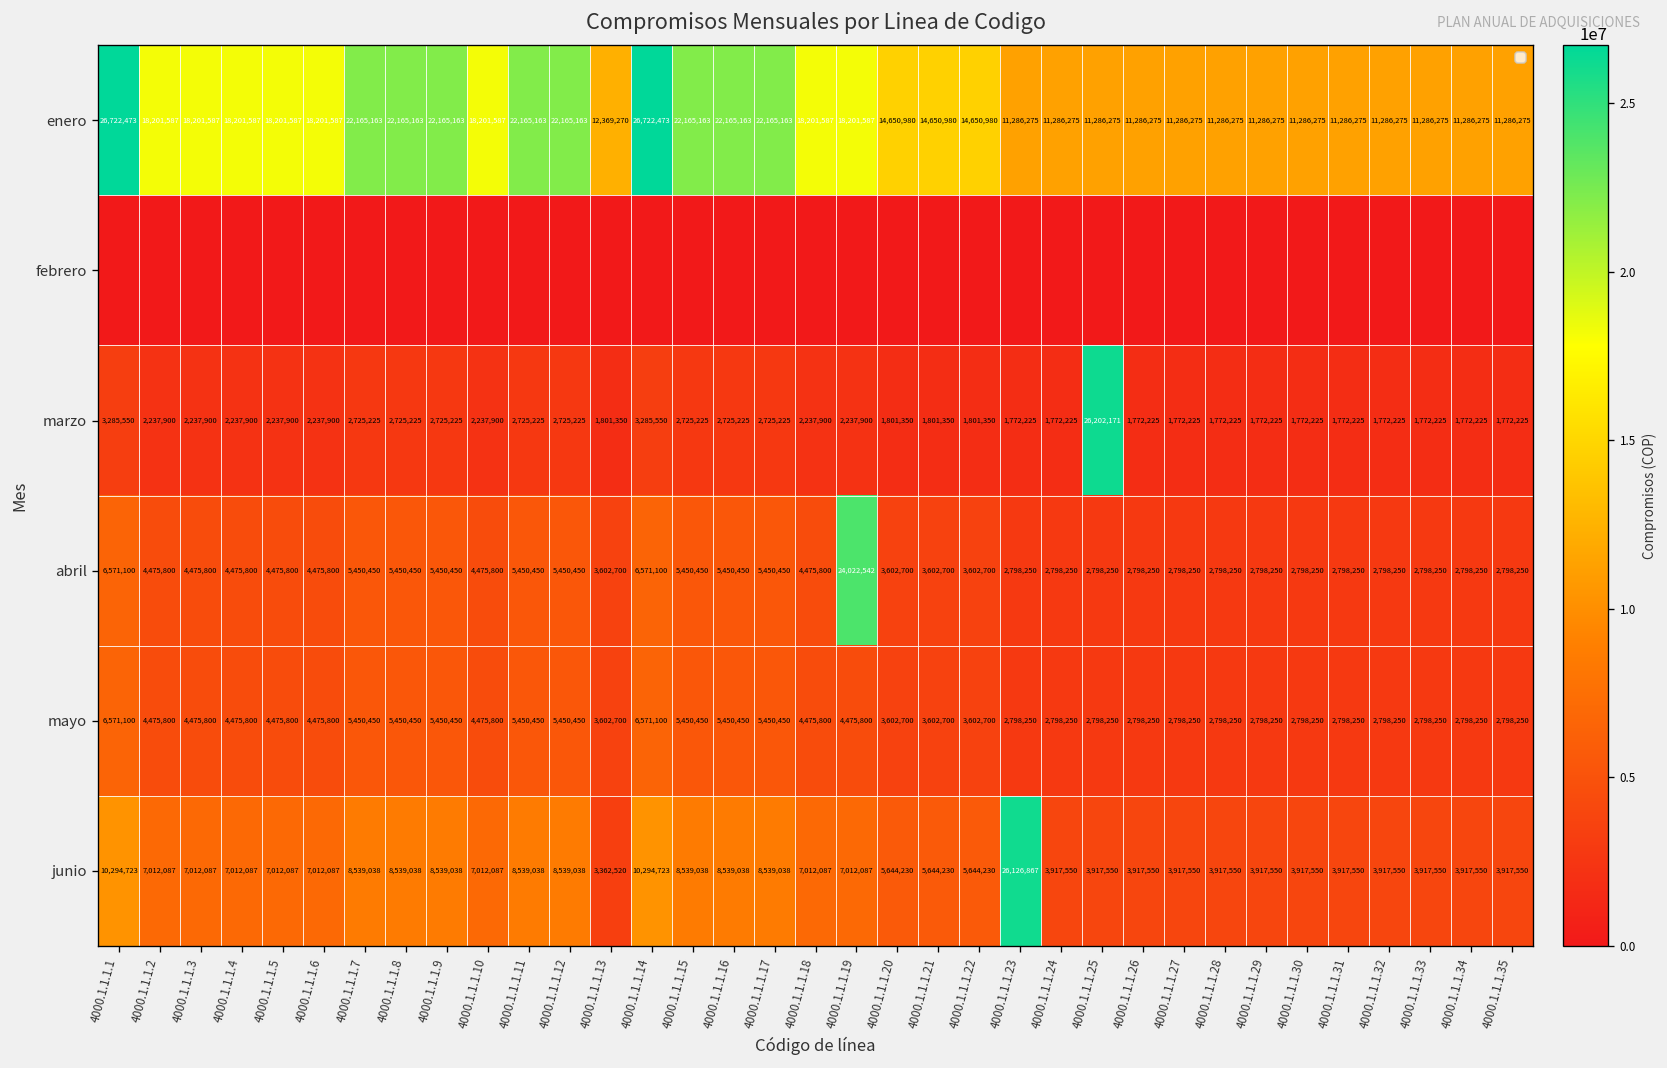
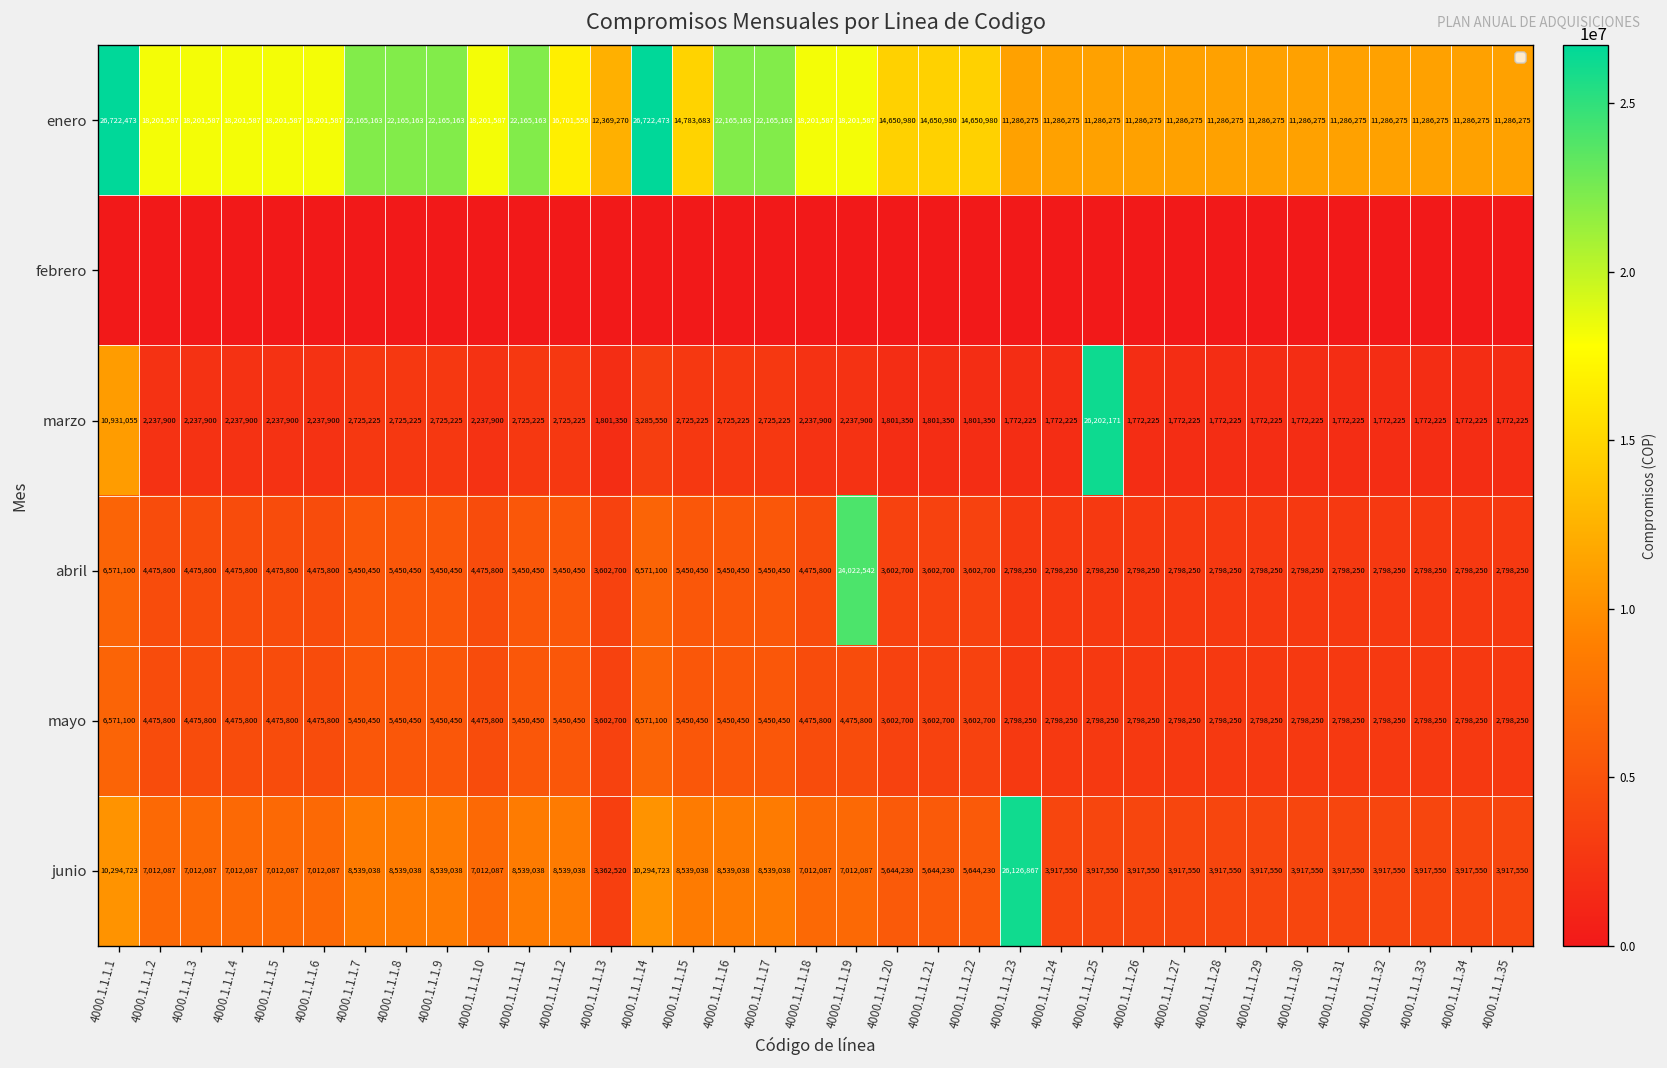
  {
    "enero": {
      "4000.1.1.1.1": "26,722,473",
      "4000.1.1.1.2": "18,201,587",
      "4000.1.1.1.3": "18,201,587",
      "4000.1.1.1.4": "18,201,587",
      "4000.1.1.1.5": "18,201,587",
      "4000.1.1.1.6": "18,201,587",
      "4000.1.1.1.7": "22,165,163",
      "4000.1.1.1.8": "22,165,163",
      "4000.1.1.1.9": "22,165,163",
      "4000.1.1.1.10": "18,201,587",
      "4000.1.1.1.11": "22,165,163",
-     "4000.1.1.1.12": "22,165,163",
+     "4000.1.1.1.12": "16,701,558",
      "4000.1.1.1.13": "12,369,270",
      "4000.1.1.1.14": "26,722,473",
-     "4000.1.1.1.15": "22,165,163",
+     "4000.1.1.1.15": "14,783,683",
      "4000.1.1.1.16": "22,165,163",
      "4000.1.1.1.17": "22,165,163",
      "4000.1.1.1.18": "18,201,587",
      "4000.1.1.1.19": "18,201,587",
      "4000.1.1.1.20": "14,650,980",
      "4000.1.1.1.21": "14,650,980",
      "4000.1.1.1.22": "14,650,980",
      "4000.1.1.1.23": "11,286,275",
      "4000.1.1.1.24": "11,286,275",
      "4000.1.1.1.25": "11,286,275",
      "4000.1.1.1.26": "11,286,275",
      "4000.1.1.1.27": "11,286,275",
      "4000.1.1.1.28": "11,286,275",
      "4000.1.1.1.29": "11,286,275",
      "4000.1.1.1.30": "11,286,275",
      "4000.1.1.1.31": "11,286,275",
      "4000.1.1.1.32": "11,286,275",
      "4000.1.1.1.33": "11,286,275",
      "4000.1.1.1.34": "11,286,275",
      "4000.1.1.1.35": "11,286,275"
    },
    "marzo": {
-     "4000.1.1.1.1": "3,285,550",
+     "4000.1.1.1.1": "10,931,055",
      "4000.1.1.1.2": "2,237,900",
      "4000.1.1.1.3": "2,237,900",
      "4000.1.1.1.4": "2,237,900",
      "4000.1.1.1.5": "2,237,900",
      "4000.1.1.1.6": "2,237,900",
      "4000.1.1.1.7": "2,725,225",
      "4000.1.1.1.8": "2,725,225",
      "4000.1.1.1.9": "2,725,225",
      "4000.1.1.1.10": "2,237,900",
      "4000.1.1.1.11": "2,725,225",
      "4000.1.1.1.12": "2,725,225",
      "4000.1.1.1.13": "1,801,350",
      "4000.1.1.1.14": "3,285,550",
      "4000.1.1.1.15": "2,725,225",
      "4000.1.1.1.16": "2,725,225",
      "4000.1.1.1.17": "2,725,225",
      "4000.1.1.1.18": "2,237,900",
      "4000.1.1.1.19": "2,237,900",
      "4000.1.1.1.20": "1,801,350",
      "4000.1.1.1.21": "1,801,350",
      "4000.1.1.1.22": "1,801,350",
      "4000.1.1.1.23": "1,772,225",
      "4000.1.1.1.24": "1,772,225",
      "4000.1.1.1.25": "26,202,171",
      "4000.1.1.1.26": "1,772,225",
      "4000.1.1.1.27": "1,772,225",
      "4000.1.1.1.28": "1,772,225",
      "4000.1.1.1.29": "1,772,225",
      "4000.1.1.1.30": "1,772,225",
      "4000.1.1.1.31": "1,772,225",
      "4000.1.1.1.32": "1,772,225",
      "4000.1.1.1.33": "1,772,225",
      "4000.1.1.1.34": "1,772,225",
      "4000.1.1.1.35": "1,772,225"
    },
    "abril": {
      "4000.1.1.1.1": "6,571,100",
      "4000.1.1.1.2": "4,475,800",
      "4000.1.1.1.3": "4,475,800",
      "4000.1.1.1.4": "4,475,800",
      "4000.1.1.1.5": "4,475,800",
      "4000.1.1.1.6": "4,475,800",
      "4000.1.1.1.7": "5,450,450",
      "4000.1.1.1.8": "5,450,450",
      "4000.1.1.1.9": "5,450,450",
      "4000.1.1.1.10": "4,475,800",
      "4000.1.1.1.11": "5,450,450",
      "4000.1.1.1.12": "5,450,450",
      "4000.1.1.1.13": "3,602,700",
      "4000.1.1.1.14": "6,571,100",
      "4000.1.1.1.15": "5,450,450",
      "4000.1.1.1.16": "5,450,450",
      "4000.1.1.1.17": "5,450,450",
      "4000.1.1.1.18": "4,475,800",
      "4000.1.1.1.19": "24,022,542",
      "4000.1.1.1.20": "3,602,700",
      "4000.1.1.1.21": "3,602,700",
      "4000.1.1.1.22": "3,602,700",
      "4000.1.1.1.23": "2,798,250",
      "4000.1.1.1.24": "2,798,250",
      "4000.1.1.1.25": "2,798,250",
      "4000.1.1.1.26": "2,798,250",
      "4000.1.1.1.27": "2,798,250",
      "4000.1.1.1.28": "2,798,250",
      "4000.1.1.1.29": "2,798,250",
      "4000.1.1.1.30": "2,798,250",
      "4000.1.1.1.31": "2,798,250",
      "4000.1.1.1.32": "2,798,250",
      "4000.1.1.1.33": "2,798,250",
      "4000.1.1.1.34": "2,798,250",
      "4000.1.1.1.35": "2,798,250"
    },
    "mayo": {
      "4000.1.1.1.1": "6,571,100",
      "4000.1.1.1.2": "4,475,800",
      "4000.1.1.1.3": "4,475,800",
      "4000.1.1.1.4": "4,475,800",
      "4000.1.1.1.5": "4,475,800",
      "4000.1.1.1.6": "4,475,800",
      "4000.1.1.1.7": "5,450,450",
      "4000.1.1.1.8": "5,450,450",
      "4000.1.1.1.9": "5,450,450",
      "4000.1.1.1.10": "4,475,800",
      "4000.1.1.1.11": "5,450,450",
      "4000.1.1.1.12": "5,450,450",
      "4000.1.1.1.13": "3,602,700",
      "4000.1.1.1.14": "6,571,100",
      "4000.1.1.1.15": "5,450,450",
      "4000.1.1.1.16": "5,450,450",
      "4000.1.1.1.17": "5,450,450",
      "4000.1.1.1.18": "4,475,800",
      "4000.1.1.1.19": "4,475,800",
      "4000.1.1.1.20": "3,602,700",
      "4000.1.1.1.21": "3,602,700",
      "4000.1.1.1.22": "3,602,700",
      "4000.1.1.1.23": "2,798,250",
      "4000.1.1.1.24": "2,798,250",
      "4000.1.1.1.25": "2,798,250",
      "4000.1.1.1.26": "2,798,250",
      "4000.1.1.1.27": "2,798,250",
      "4000.1.1.1.28": "2,798,250",
      "4000.1.1.1.29": "2,798,250",
      "4000.1.1.1.30": "2,798,250",
      "4000.1.1.1.31": "2,798,250",
      "4000.1.1.1.32": "2,798,250",
      "4000.1.1.1.33": "2,798,250",
      "4000.1.1.1.34": "2,798,250",
      "4000.1.1.1.35": "2,798,250"
    },
    "junio": {
      "4000.1.1.1.1": "10,294,723",
      "4000.1.1.1.2": "7,012,087",
      "4000.1.1.1.3": "7,012,087",
      "4000.1.1.1.4": "7,012,087",
      "4000.1.1.1.5": "7,012,087",
      "4000.1.1.1.6": "7,012,087",
      "4000.1.1.1.7": "8,539,038",
      "4000.1.1.1.8": "8,539,038",
      "4000.1.1.1.9": "8,539,038",
      "4000.1.1.1.10": "7,012,087",
      "4000.1.1.1.11": "8,539,038",
      "4000.1.1.1.12": "8,539,038",
      "4000.1.1.1.13": "3,362,520",
      "4000.1.1.1.14": "10,294,723",
      "4000.1.1.1.15": "8,539,038",
      "4000.1.1.1.16": "8,539,038",
      "4000.1.1.1.17": "8,539,038",
      "4000.1.1.1.18": "7,012,087",
      "4000.1.1.1.19": "7,012,087",
      "4000.1.1.1.20": "5,644,230",
      "4000.1.1.1.21": "5,644,230",
      "4000.1.1.1.22": "5,644,230",
      "4000.1.1.1.23": "26,126,867",
      "4000.1.1.1.24": "3,917,550",
      "4000.1.1.1.25": "3,917,550",
      "4000.1.1.1.26": "3,917,550",
      "4000.1.1.1.27": "3,917,550",
      "4000.1.1.1.28": "3,917,550",
      "4000.1.1.1.29": "3,917,550",
      "4000.1.1.1.30": "3,917,550",
      "4000.1.1.1.31": "3,917,550",
      "4000.1.1.1.32": "3,917,550",
      "4000.1.1.1.33": "3,917,550",
      "4000.1.1.1.34": "3,917,550",
      "4000.1.1.1.35": "3,917,550"
    }
  }
